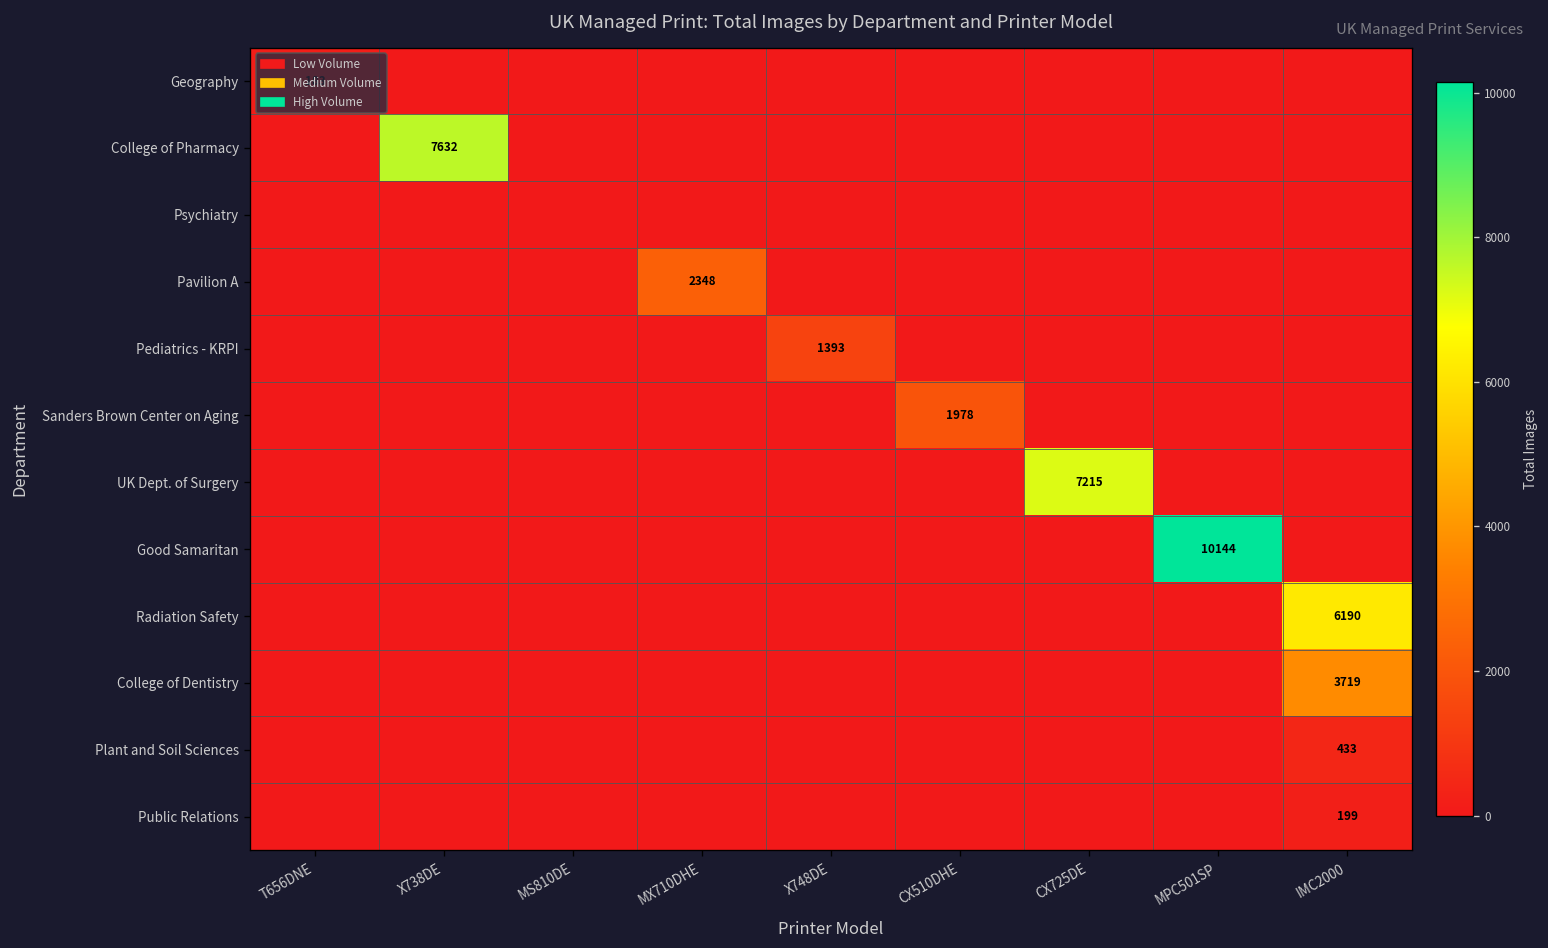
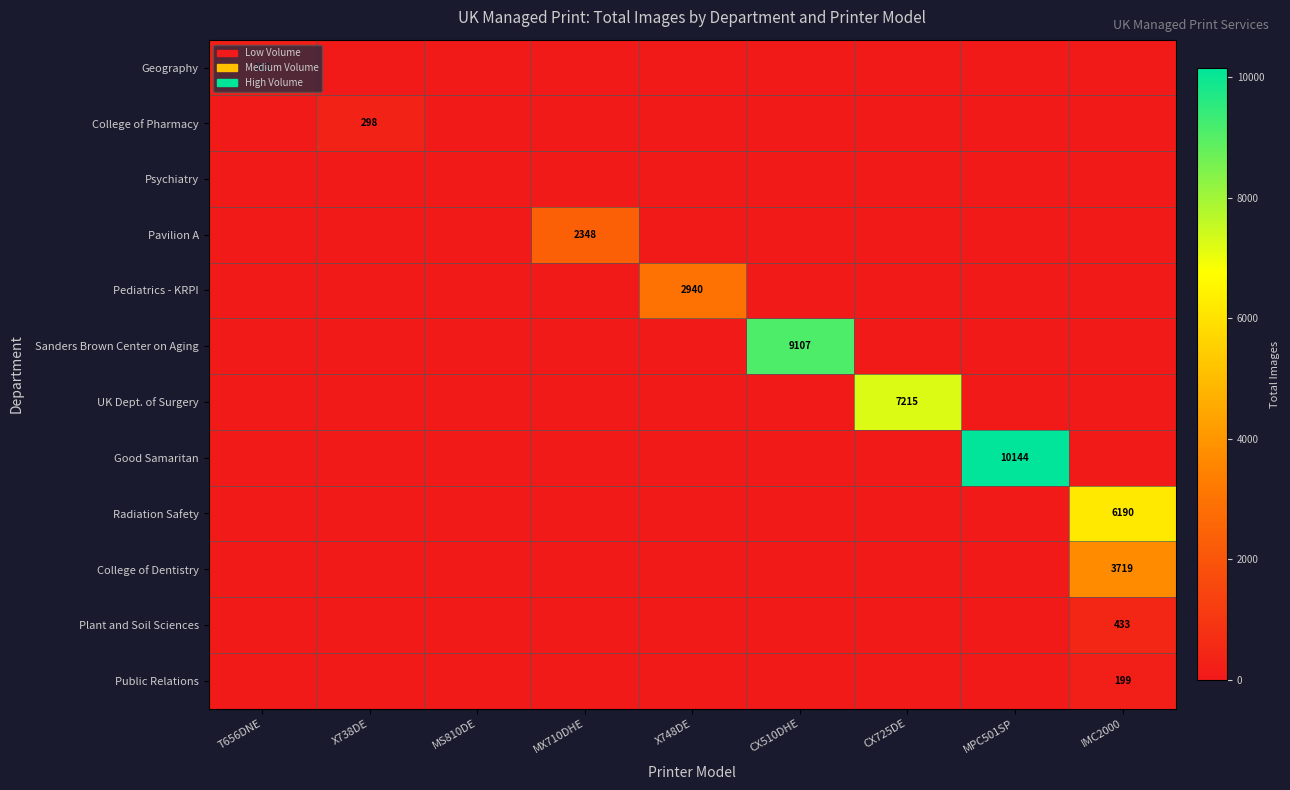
  {
    "College of Pharmacy": {
-     "X738DE": 7632
+     "X738DE": 298
    },
    "Pavilion A": {
      "MX710DHE": 2348
    },
    "Pediatrics - KRPI": {
-     "X748DE": 1393
+     "X748DE": 2940
    },
    "Sanders Brown Center on Aging": {
-     "CX510DHE": 1978
+     "CX510DHE": 9107
    },
    "UK Dept. of Surgery": {
      "CX725DE": 7215
    },
    "Good Samaritan": {
      "MPC501SP": 10144
    },
    "Radiation Safety": {
      "IMC2000": 6190
    },
    "College of Dentistry": {
      "IMC2000": 3719
    },
    "Plant and Soil Sciences": {
      "IMC2000": 433
    },
    "Public Relations": {
      "IMC2000": 199
    }
  }
